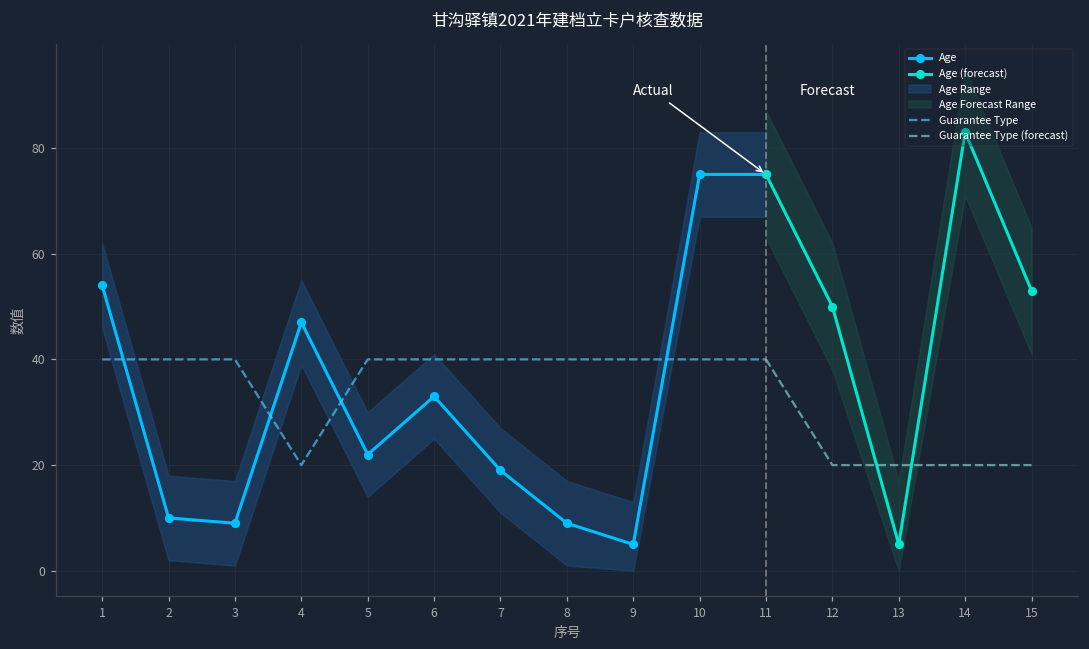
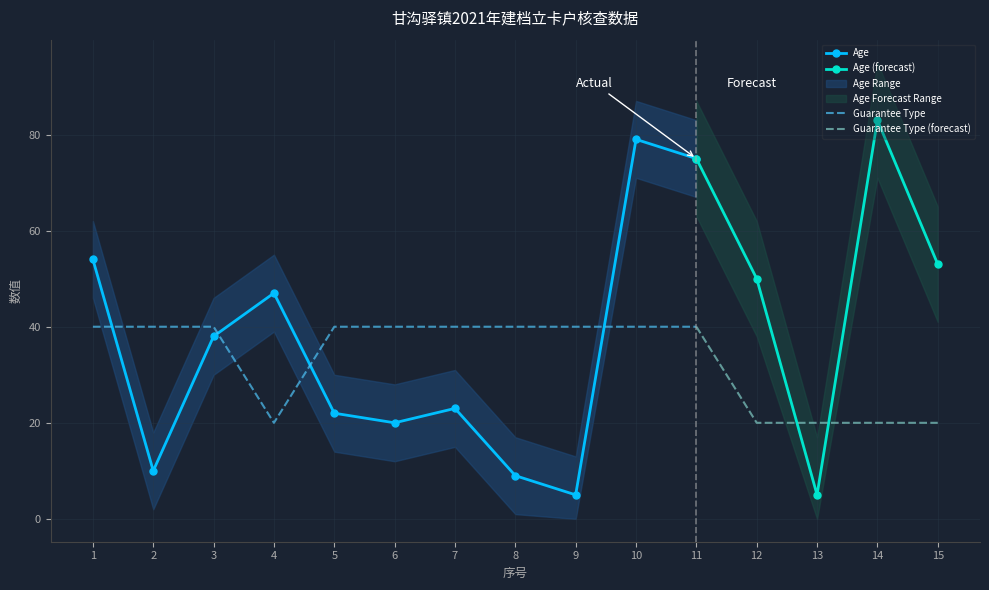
  {
    "Age": {
      "1": 54,
      "2": 10,
-     "3": 9,
+     "3": 38,
      "4": 47,
      "5": 22,
-     "6": 33,
-     "7": 19,
+     "6": 20,
+     "7": 23,
      "8": 9,
      "9": 5,
-     "10": 75
+     "10": 79
    },
    "Age (forecast)": {
      "12": 50,
      "13": 5,
      "15": 53
    },
    "Guarantee Type": {
      "1": 40,
      "2": 40,
      "3": 40,
      "4": 20,
      "5": 40,
      "6": 40,
      "7": 40,
      "8": 40,
      "9": 40,
      "10": 40
    },
    "Guarantee Type (forecast)": {
      "12": 20,
      "13": 20,
      "14": 20,
      "15": 20
    }
  }
